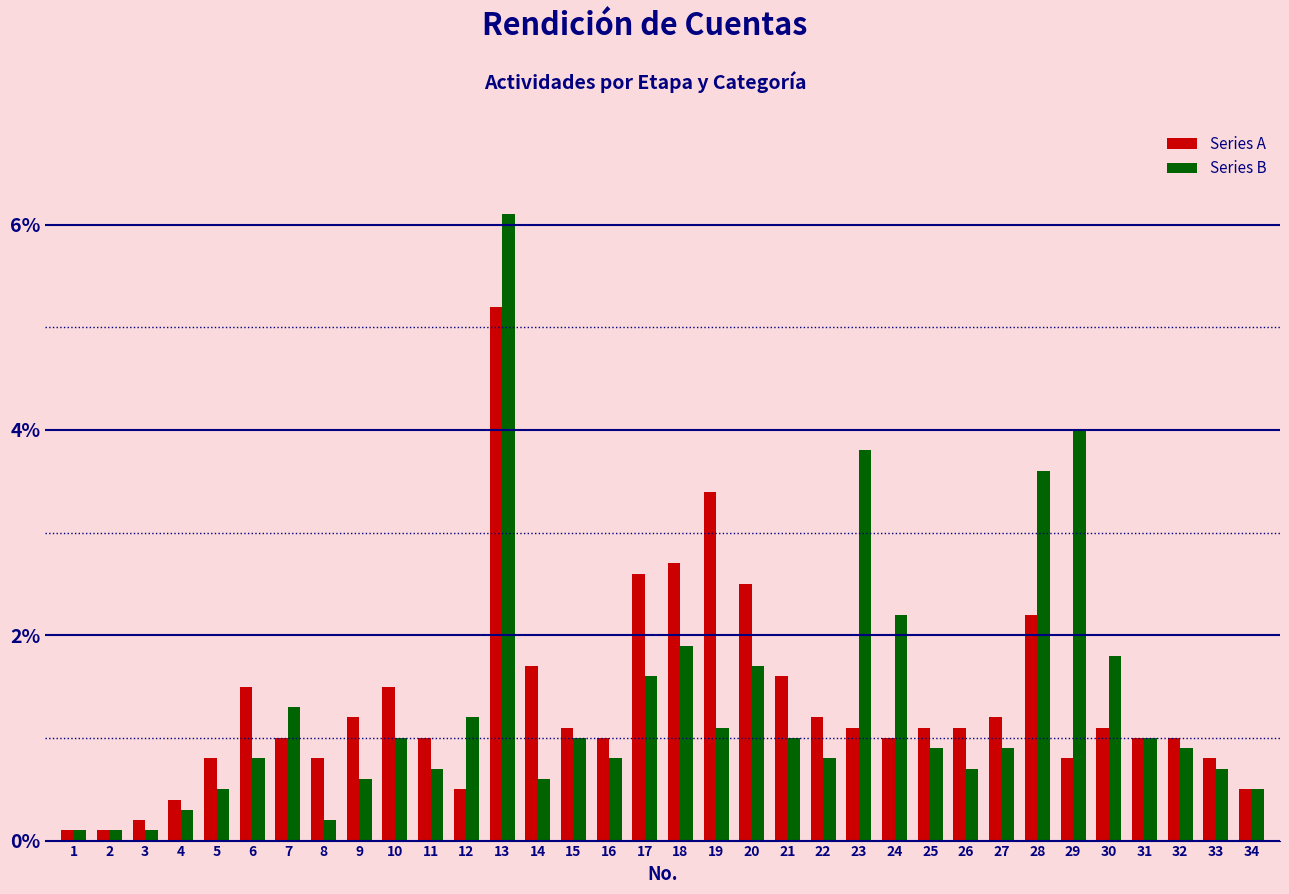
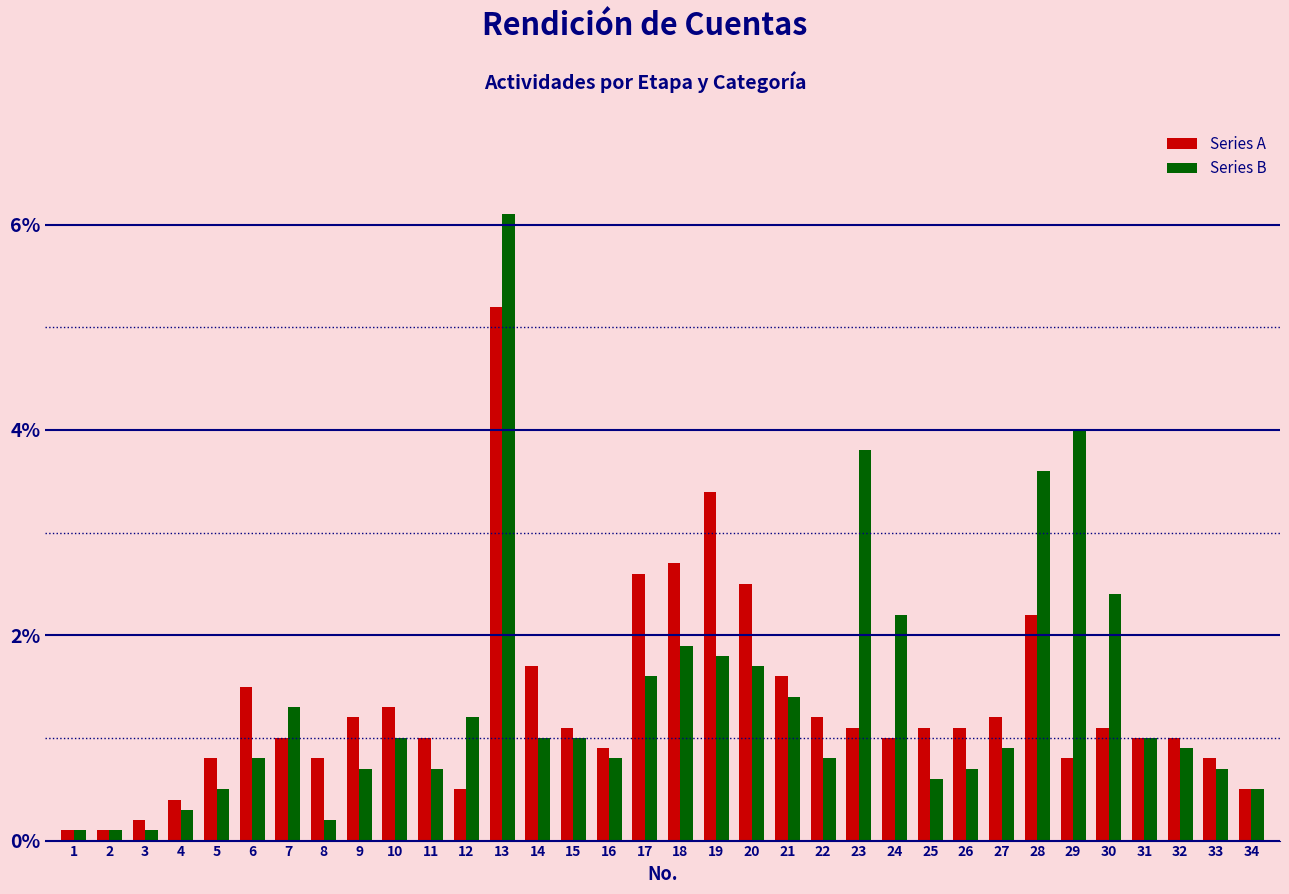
  {
    "Series A": {
      "1": "0.1%",
      "2": "0.1%",
      "3": "0.2%",
      "4": "0.4%",
      "5": "0.8%",
      "6": "1.5%",
      "7": "1.0%",
      "8": "0.8%",
      "9": "1.2%",
-     "10": "1.5%",
+     "10": "1.3%",
      "11": "1.0%",
      "12": "0.5%",
      "13": "5.2%",
      "14": "1.7%",
      "15": "1.1%",
-     "16": "1.0%",
+     "16": "0.9%",
      "17": "2.6%",
      "18": "2.7%",
      "19": "3.4%",
      "20": "2.5%",
      "21": "1.6%",
      "22": "1.2%",
      "23": "1.1%",
      "24": "1.0%",
      "25": "1.1%",
      "26": "1.1%",
      "27": "1.2%",
      "28": "2.2%",
      "29": "0.8%",
      "30": "1.1%",
      "31": "1.0%",
      "32": "1.0%",
      "33": "0.8%",
      "34": "0.5%"
    },
    "Series B": {
      "1": "0.1%",
      "2": "0.1%",
      "3": "0.1%",
      "4": "0.3%",
      "5": "0.5%",
      "6": "0.8%",
      "7": "1.3%",
      "8": "0.2%",
-     "9": "0.6%",
+     "9": "0.7%",
      "10": "1.0%",
      "11": "0.7%",
      "12": "1.2%",
      "13": "6.1%",
-     "14": "0.6%",
+     "14": "1.0%",
      "15": "1.0%",
      "16": "0.8%",
      "17": "1.6%",
      "18": "1.9%",
-     "19": "1.1%",
+     "19": "1.8%",
      "20": "1.7%",
-     "21": "1.0%",
+     "21": "1.4%",
      "22": "0.8%",
      "23": "3.8%",
      "24": "2.2%",
-     "25": "0.9%",
+     "25": "0.6%",
      "26": "0.7%",
      "27": "0.9%",
      "28": "3.6%",
      "29": "4.0%",
-     "30": "1.8%",
+     "30": "2.4%",
      "31": "1.0%",
      "32": "0.9%",
      "33": "0.7%",
      "34": "0.5%"
    }
  }
